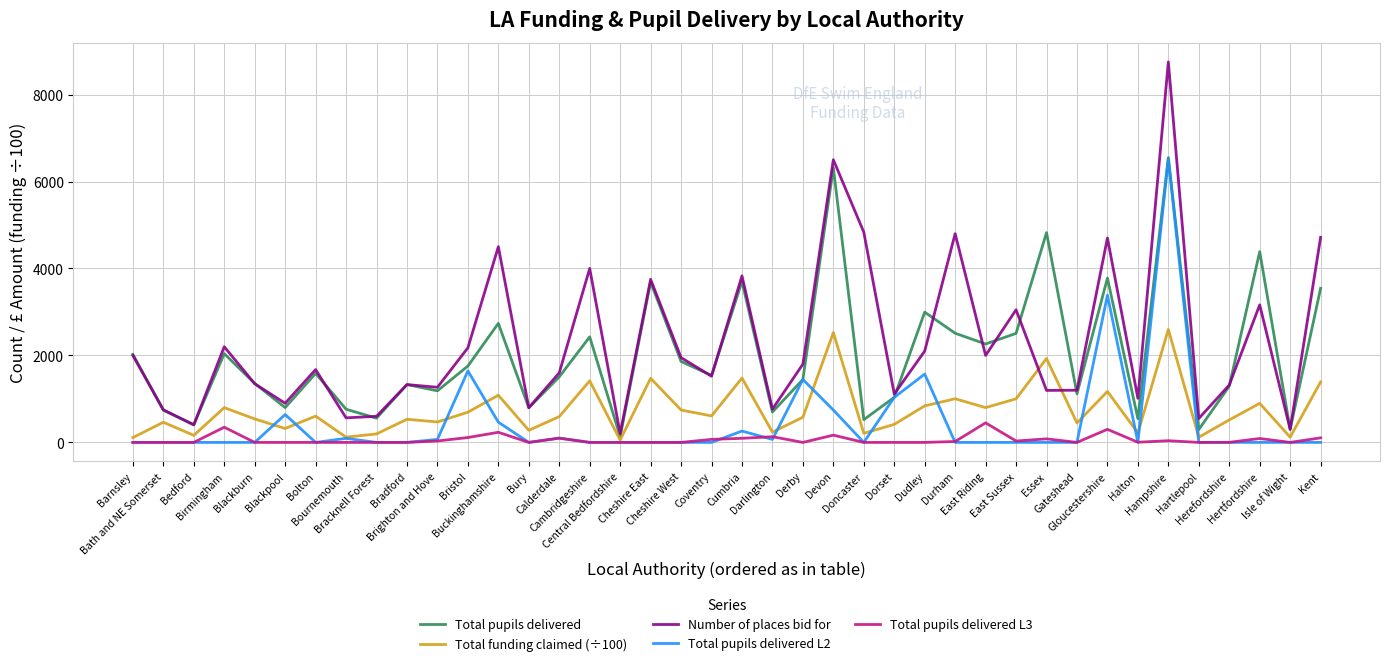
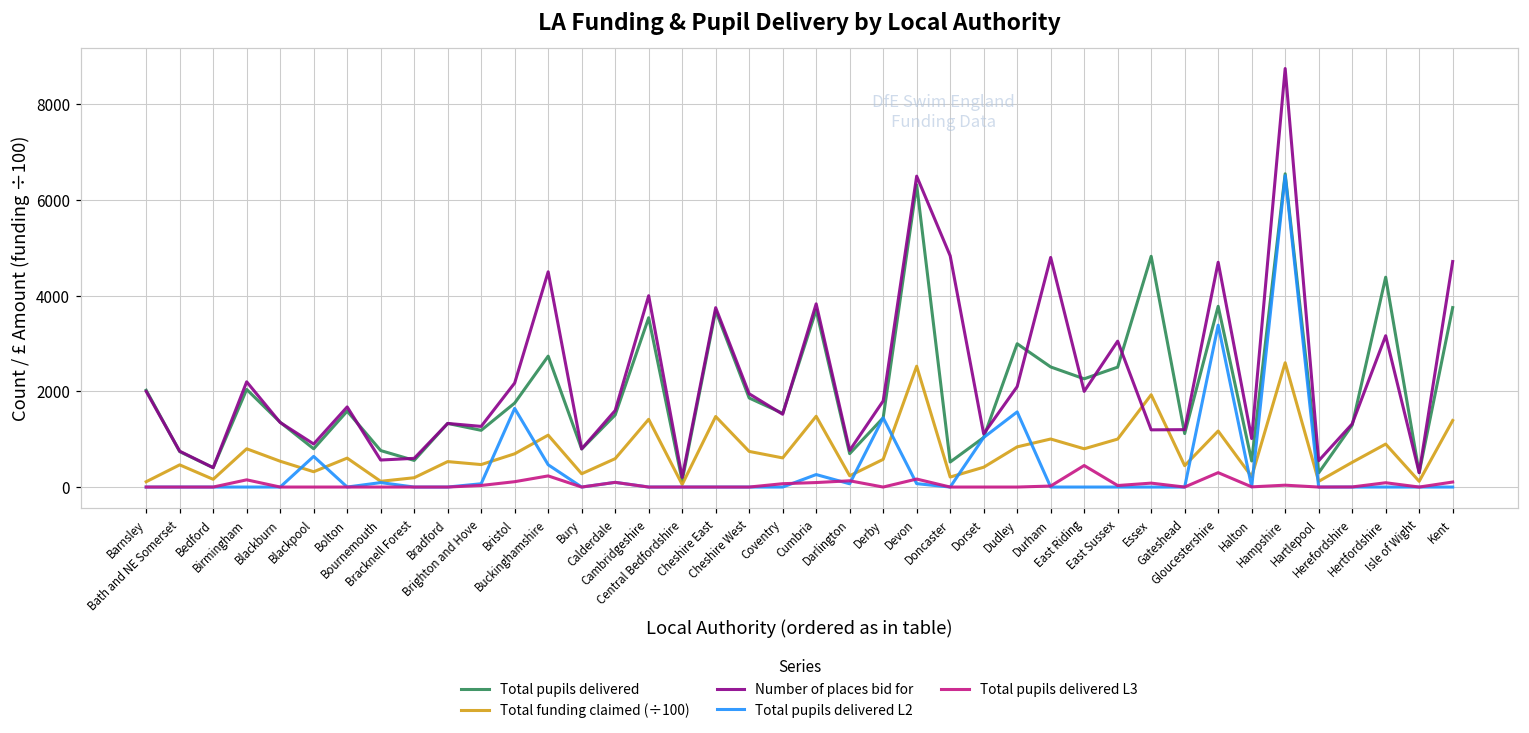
  {
    "Total pupils delivered": {
      "Birmingham": 2000,
      "Blackpool": 800,
      "Bolton": 1600,
      "Bournemouth": 800,
      "Brighton and Hove": 1200,
      "Bristol": 1800,
      "Buckinghamshire": 2700,
      "Calderdale": 1500,
-     "Cambridgeshire": 2400,
+     "Cambridgeshire": 3500,
      "Central Bedfordshire": 100,
      "Cheshire East": 3700,
      "Cheshire West": 1900,
      "Cumbria": 3700,
      "Darlington": 700,
      "Devon": 6300,
      "Doncaster": 500,
      "Dudley": 3000,
      "Durham": 2500,
      "East Riding": 2300,
      "East Sussex": 2500,
      "Essex": 4800,
      "Gateshead": 1100,
      "Gloucestershire": 3800,
      "Halton": 500,
      "Hartlepool": 300,
      "Hertfordshire": 4400,
-     "Kent": 3500
+     "Kent": 3800
    },
    "Total funding claimed (÷100)": {
      "Barnsley": 100,
      "Bath and NE Somerset": 500,
      "Bedford": 200,
      "Birmingham": 800,
      "Blackburn": 500,
      "Blackpool": 300,
      "Bolton": 600,
      "Bracknell Forest": 200,
      "Bradford": 500,
      "Brighton and Hove": 500,
      "Bristol": 700,
      "Buckinghamshire": 1100,
      "Bury": 300,
      "Calderdale": 600,
      "Cambridgeshire": 1400,
      "Cheshire East": 1500,
      "Cheshire West": 700,
      "Coventry": 600,
      "Cumbria": 1500,
      "Darlington": 200,
      "Derby": 600,
      "Devon": 2500,
      "Doncaster": 200,
      "Dorset": 400,
      "Dudley": 800,
      "Durham": 1000,
      "East Riding": 800,
      "East Sussex": 1000,
      "Essex": 1900,
      "Gateshead": 400,
      "Gloucestershire": 1200,
      "Halton": 200,
      "Hampshire": 2600,
      "Hartlepool": 100,
      "Herefordshire": 500,
      "Hertfordshire": 900,
      "Isle of Wight": 100,
      "Kent": 1400
    },
    "Number of places bid for": {
      "Birmingham": 2200,
      "Blackpool": 900,
      "Bolton": 1700,
      "Bournemouth": 600,
      "Brighton and Hove": 1300,
      "Bristol": 2200,
      "Buckinghamshire": 4500,
      "Calderdale": 1600,
      "Cambridgeshire": 4000,
      "Central Bedfordshire": 200,
      "Cheshire East": 3800,
      "Cheshire West": 2000,
      "Cumbria": 3800,
      "Darlington": 800,
      "Derby": 1800,
      "Devon": 6500,
      "Doncaster": 4800,
      "Dorset": 1100,
      "Dudley": 2100,
      "Durham": 4800,
      "East Riding": 2000,
      "East Sussex": 3100,
      "Essex": 1200,
      "Gateshead": 1200,
      "Gloucestershire": 4700,
      "Halton": 1000,
      "Hampshire": 8800,
      "Hartlepool": 600,
      "Hertfordshire": 3200,
      "Kent": 4700
    },
    "Total pupils delivered L2": {
      "Birmingham": 0,
      "Blackpool": 600,
      "Bristol": 1600,
      "Buckinghamshire": 500,
      "Coventry": 0,
      "Cumbria": 300,
      "Darlington": 100,
-     "Devon": 700,
+     "Devon": 100,
      "Dudley": 1600,
      "East Riding": 0,
      "Essex": 0,
      "Gloucestershire": 3400,
      "Hertfordshire": 0,
      "Kent": 0
    },
    "Total pupils delivered L3": {
-     "Birmingham": 300,
+     "Birmingham": 200,
      "Blackpool": 0,
      "Bournemouth": 0,
      "Bristol": 100,
      "Buckinghamshire": 200,
      "Coventry": 100,
      "Cumbria": 100,
      "Darlington": 100,
      "Derby": 0,
      "Devon": 200,
      "Dorset": 0,
      "Dudley": 0,
      "East Riding": 500,
      "Essex": 100,
      "Gloucestershire": 300,
      "Hampshire": 0,
      "Hertfordshire": 100,
      "Kent": 100
    }
  }
